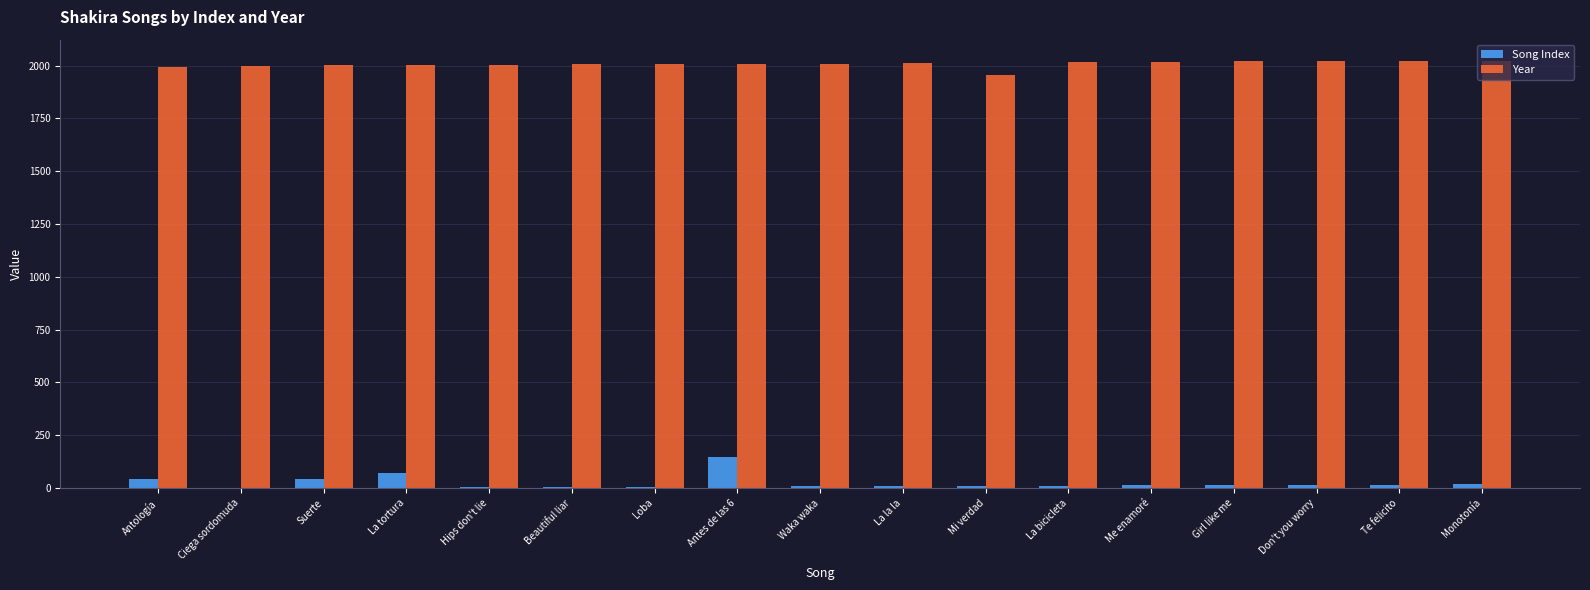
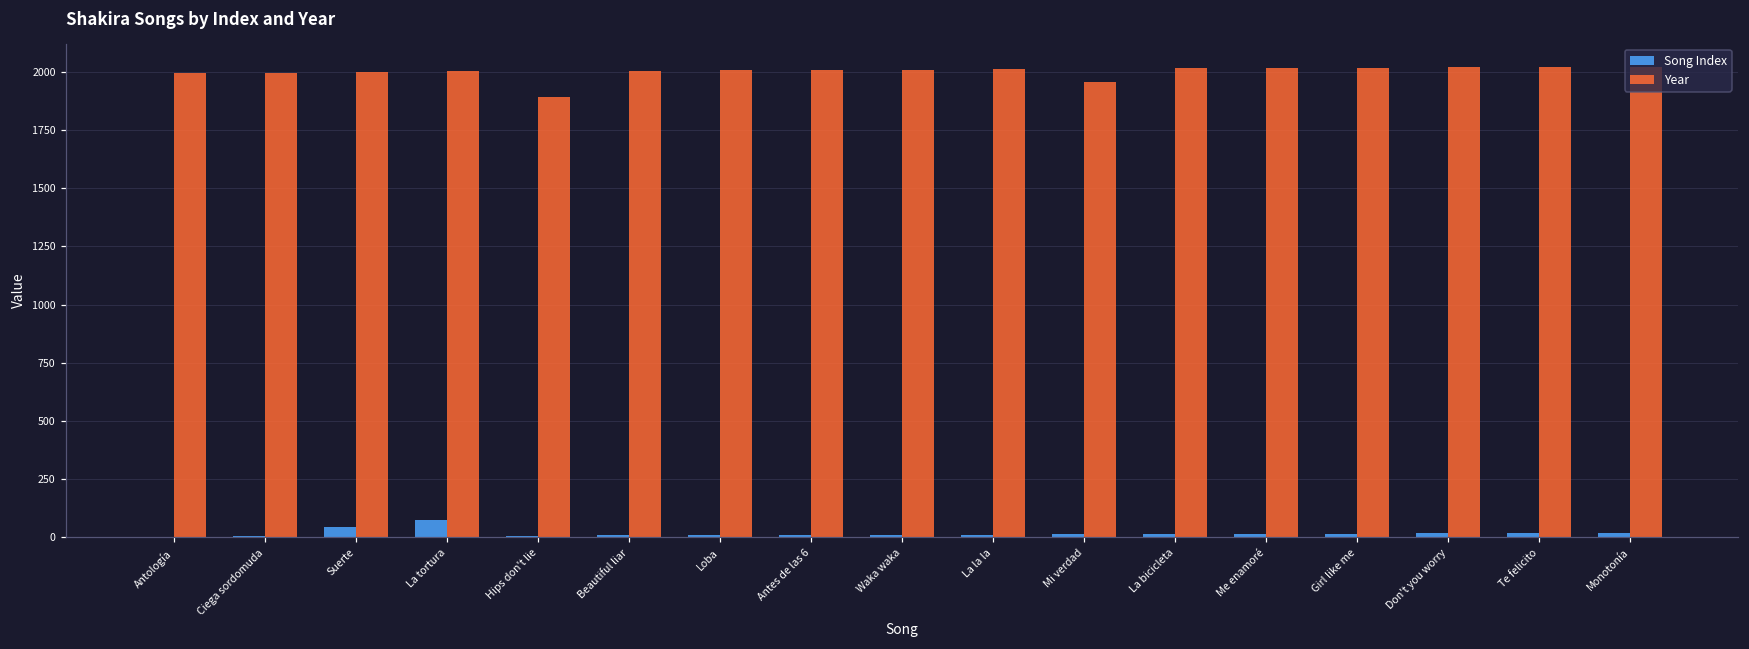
  {
    "Song Index": {
-     "Antología": 40,
+     "Antología": 0,
      "Suerte": 40,
      "La tortura": 70,
-     "Antes de las 6": 150,
+     "Antes de las 6": 10,
      "La bicicleta": 10,
      "Me enamoré": 10,
      "Girl like me": 10,
      "Don't you worry": 20,
      "Te felicito": 20,
      "Monotonía": 20
    },
    "Year": {
      "Antología": 2000,
      "Ciega sordomuda": 2000,
      "Suerte": 2000,
      "La tortura": 2010,
-     "Hips don't lie": 2010,
+     "Hips don't lie": 1890,
      "Beautiful liar": 2010,
      "Loba": 2010,
      "Antes de las 6": 2010,
      "Waka waka": 2010,
      "La la la": 2010,
      "Mi verdad": 1960,
      "La bicicleta": 2020,
      "Me enamoré": 2020,
      "Girl like me": 2020,
      "Don't you worry": 2020,
      "Te felicito": 2020
    }
  }
